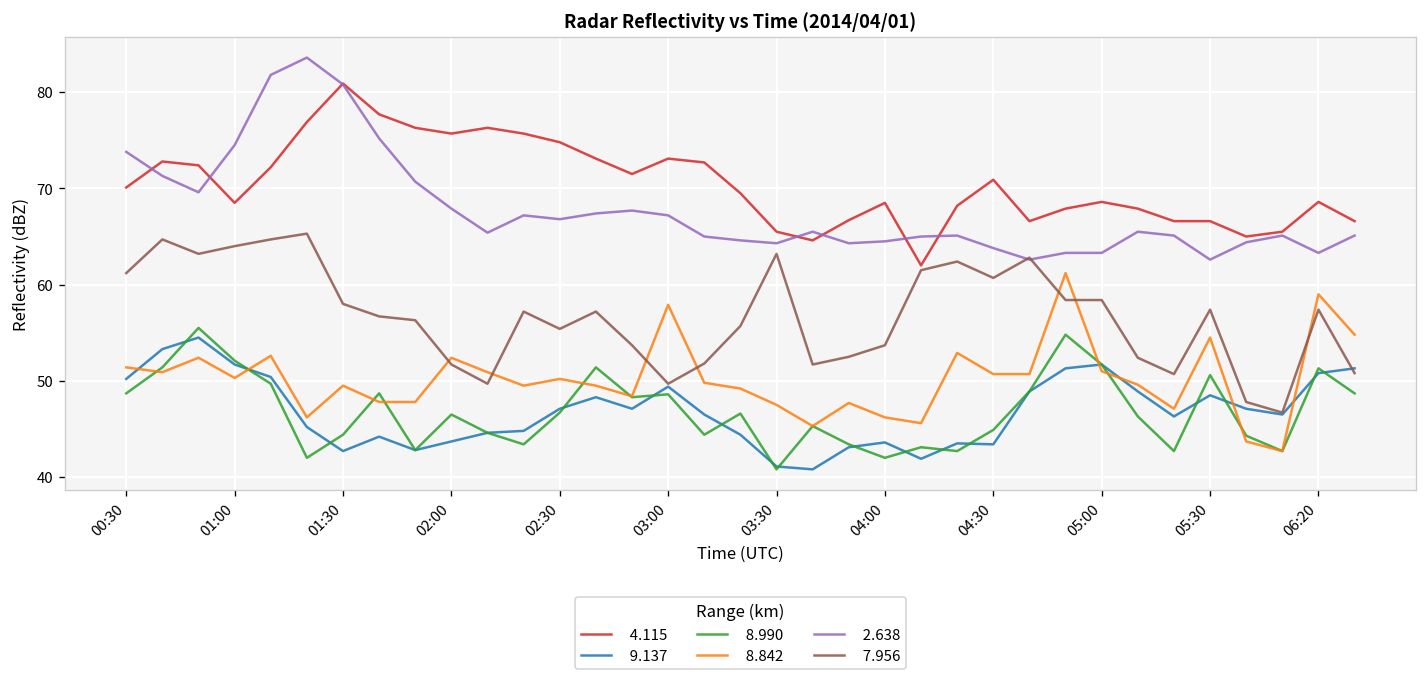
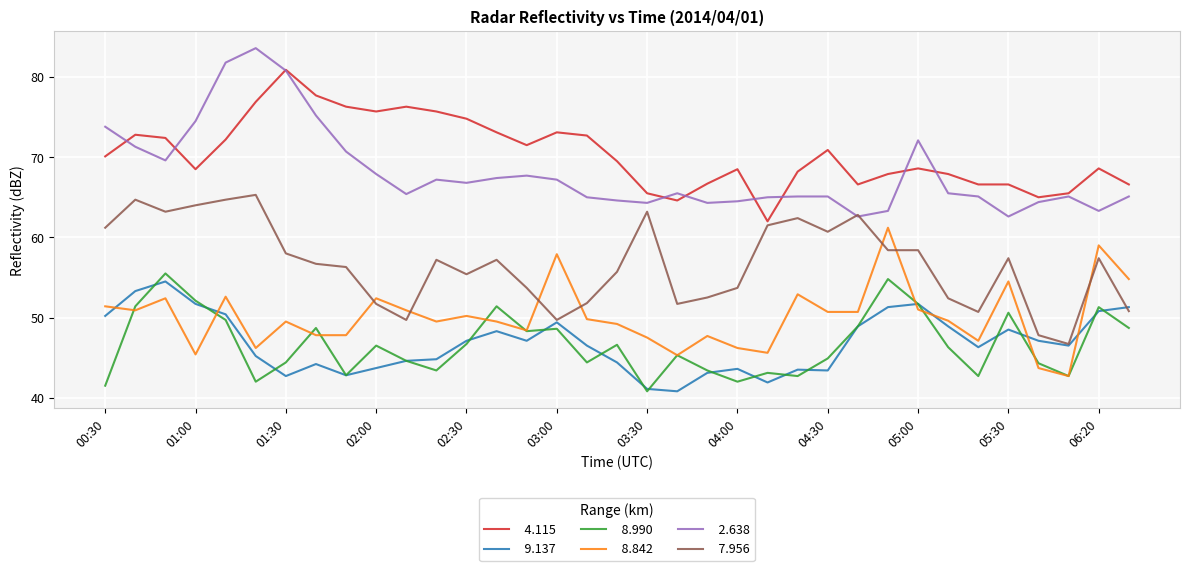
  {
    "4.115": {
      "00:30": 70,
      "01:00": 69,
      "02:00": 76,
      "02:30": 75,
      "03:00": 73,
      "03:30": 66,
      "04:00": 69,
      "04:30": 71,
      "05:00": 69,
      "05:30": 67,
      "06:20": 69
    },
    "9.137": {
      "00:30": 50,
      "01:00": 52,
      "01:30": 43,
      "02:00": 44,
      "02:30": 47,
      "04:00": 44,
      "04:30": 43,
      "05:30": 49,
      "06:20": 51
    },
    "8.990": {
-     "00:30": 49,
+     "00:30": 42,
      "01:00": 52,
      "01:30": 44,
      "02:00": 47,
      "02:30": 47,
      "03:00": 49,
      "04:00": 42,
      "04:30": 45,
      "05:30": 51,
      "06:20": 51
    },
    "8.842": {
      "00:30": 51,
-     "01:00": 50,
+     "01:00": 45,
      "01:30": 50,
      "02:00": 52,
      "02:30": 50,
      "03:00": 58,
      "03:30": 48,
      "04:00": 46,
      "04:30": 51,
      "05:00": 51,
      "05:30": 55,
      "06:20": 59
    },
    "2.638": {
      "00:30": 74,
      "01:00": 75,
      "02:00": 68,
      "02:30": 67,
      "03:00": 67,
      "03:30": 64,
      "04:00": 65,
-     "04:30": 64,
-     "05:00": 63,
+     "04:30": 65,
+     "05:00": 72,
      "05:30": 63,
      "06:20": 63
    },
    "7.956": {
      "00:30": 61,
      "01:00": 64,
      "01:30": 58,
      "02:00": 52,
      "02:30": 55,
      "03:30": 63,
      "04:00": 54,
      "04:30": 61,
      "05:00": 58,
      "05:30": 57,
      "06:20": 57
    }
  }
